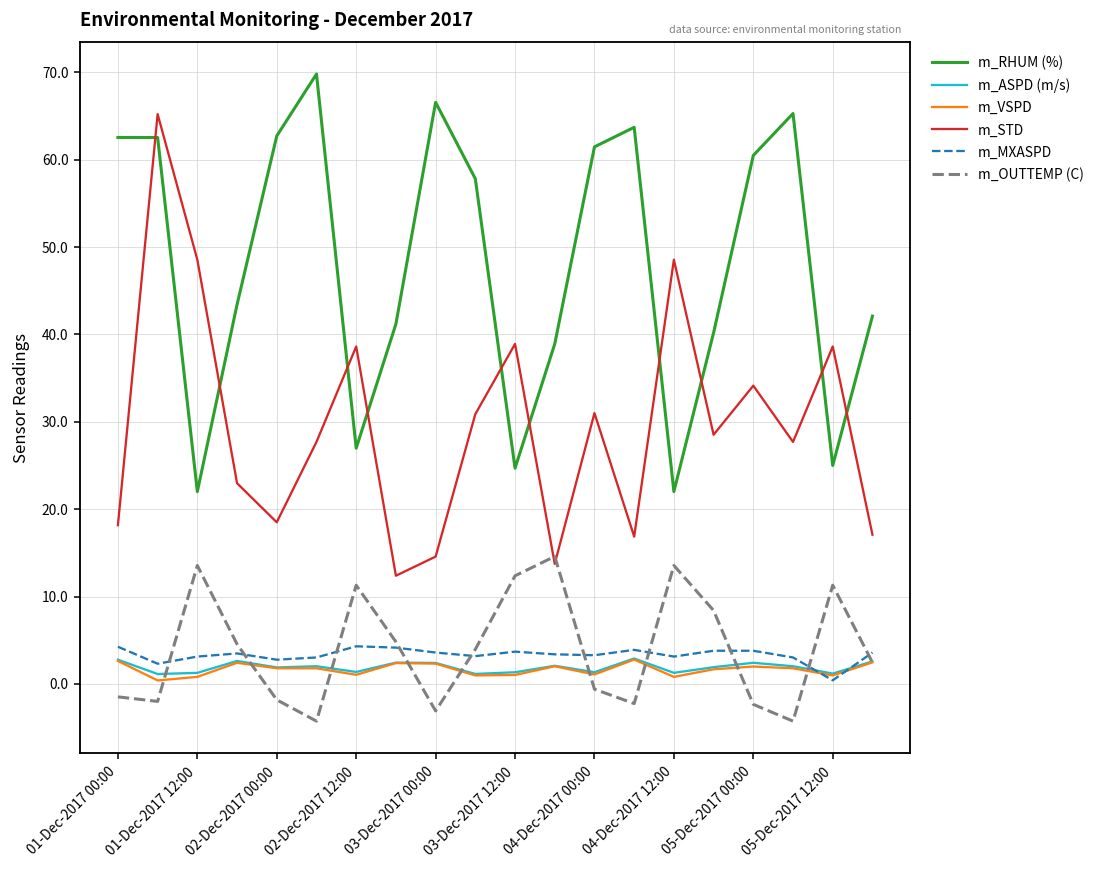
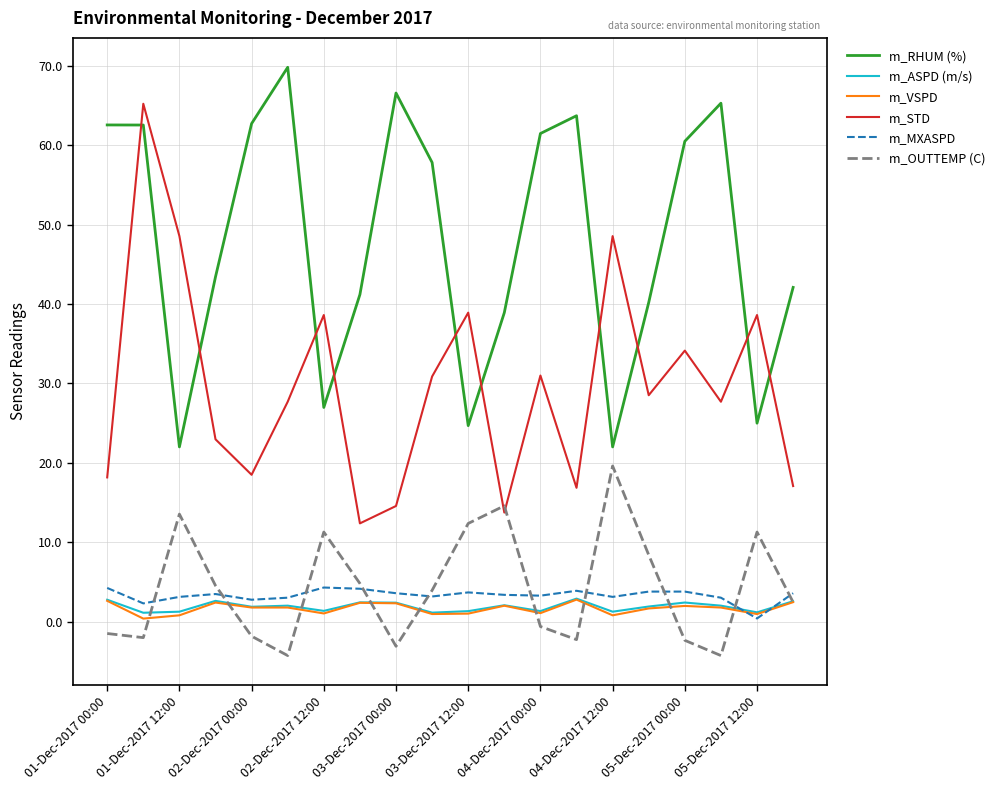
  {
    "m_RHUM (%)": {
      "01-Dec-2017 00:00": 63,
      "01-Dec-2017 12:00": 22,
      "02-Dec-2017 00:00": 63,
      "02-Dec-2017 12:00": 27,
      "03-Dec-2017 00:00": 67,
      "03-Dec-2017 12:00": 25,
      "04-Dec-2017 00:00": 61,
      "04-Dec-2017 12:00": 22,
      "05-Dec-2017 00:00": 61,
      "05-Dec-2017 12:00": 25
    },
    "m_ASPD (m/s)": {
      "01-Dec-2017 12:00": 1,
      "02-Dec-2017 12:00": 1,
      "04-Dec-2017 12:00": 1,
      "05-Dec-2017 00:00": 2
    },
    "m_VSPD": {
      "01-Dec-2017 12:00": 1,
      "02-Dec-2017 12:00": 1,
      "04-Dec-2017 12:00": 1,
      "05-Dec-2017 00:00": 2
    },
    "m_STD": {
      "01-Dec-2017 00:00": 18,
      "01-Dec-2017 12:00": 49,
      "02-Dec-2017 00:00": 19,
      "02-Dec-2017 12:00": 39,
      "03-Dec-2017 00:00": 15,
      "03-Dec-2017 12:00": 39,
      "04-Dec-2017 00:00": 31,
      "04-Dec-2017 12:00": 49,
      "05-Dec-2017 00:00": 34,
      "05-Dec-2017 12:00": 39
    },
    "m_MXASPD": {
      "01-Dec-2017 00:00": 4,
      "01-Dec-2017 12:00": 3,
      "02-Dec-2017 00:00": 3,
      "02-Dec-2017 12:00": 4,
      "03-Dec-2017 00:00": 4,
      "03-Dec-2017 12:00": 4,
      "04-Dec-2017 00:00": 3,
      "04-Dec-2017 12:00": 3,
      "05-Dec-2017 00:00": 4,
      "05-Dec-2017 12:00": 0
    },
    "m_OUTTEMP (C)": {
      "01-Dec-2017 00:00": -1,
      "01-Dec-2017 12:00": 14,
      "02-Dec-2017 00:00": -2,
      "02-Dec-2017 12:00": 11,
      "03-Dec-2017 00:00": -3,
      "03-Dec-2017 12:00": 12,
      "04-Dec-2017 00:00": -1,
-     "04-Dec-2017 12:00": 14,
+     "04-Dec-2017 12:00": 20,
      "05-Dec-2017 00:00": -2,
      "05-Dec-2017 12:00": 11
    }
  }
